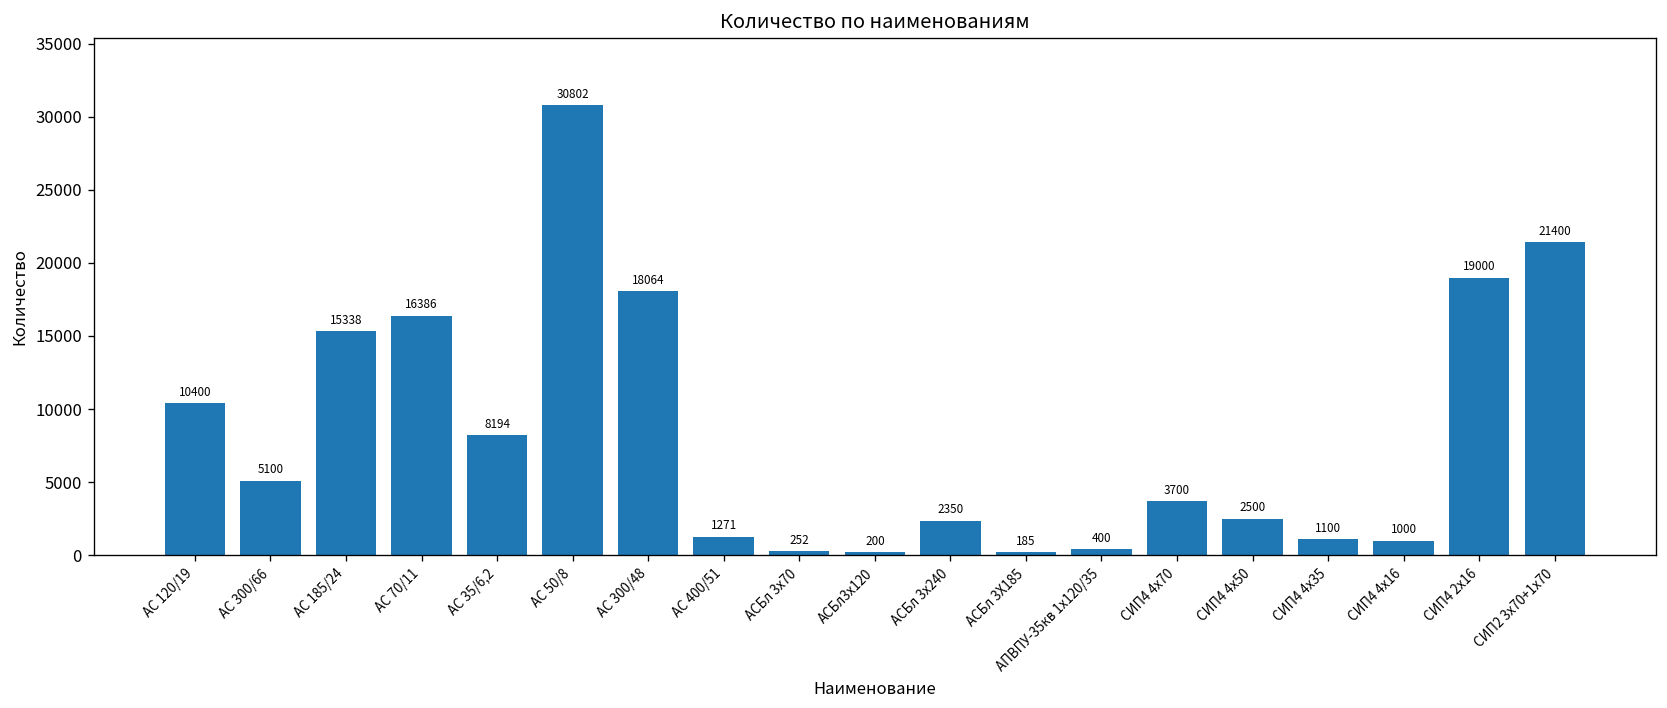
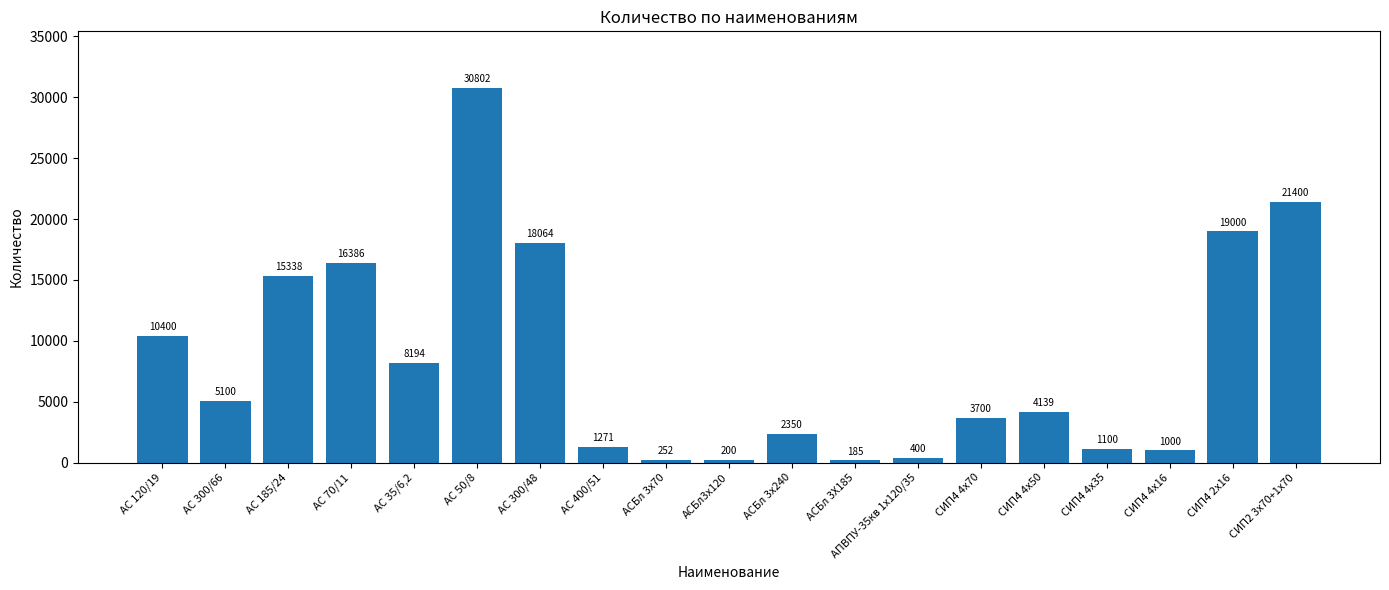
  {
    "АС 120/19": 10400,
    "АС 300/66": 5100,
    "АС 185/24": 15338,
    "АС 70/11": 16386,
    "АС 35/6,2": 8194,
    "АС 50/8": 30802,
    "АС 300/48": 18064,
    "АС 400/51": 1271,
    "АСБл 3х70": 252,
    "АСБл3х120": 200,
    "АСБл 3х240": 2350,
    "АСБл 3Х185": 185,
    "АПВПУ-35кв 1х120/35": 400,
    "СИП4 4х70": 3700,
-   "СИП4 4х50": 2500,
+   "СИП4 4х50": 4139,
    "СИП4 4х35": 1100,
    "СИП4 4х16": 1000,
    "СИП4 2х16": 19000,
    "СИП2 3х70+1х70": 21400
  }
